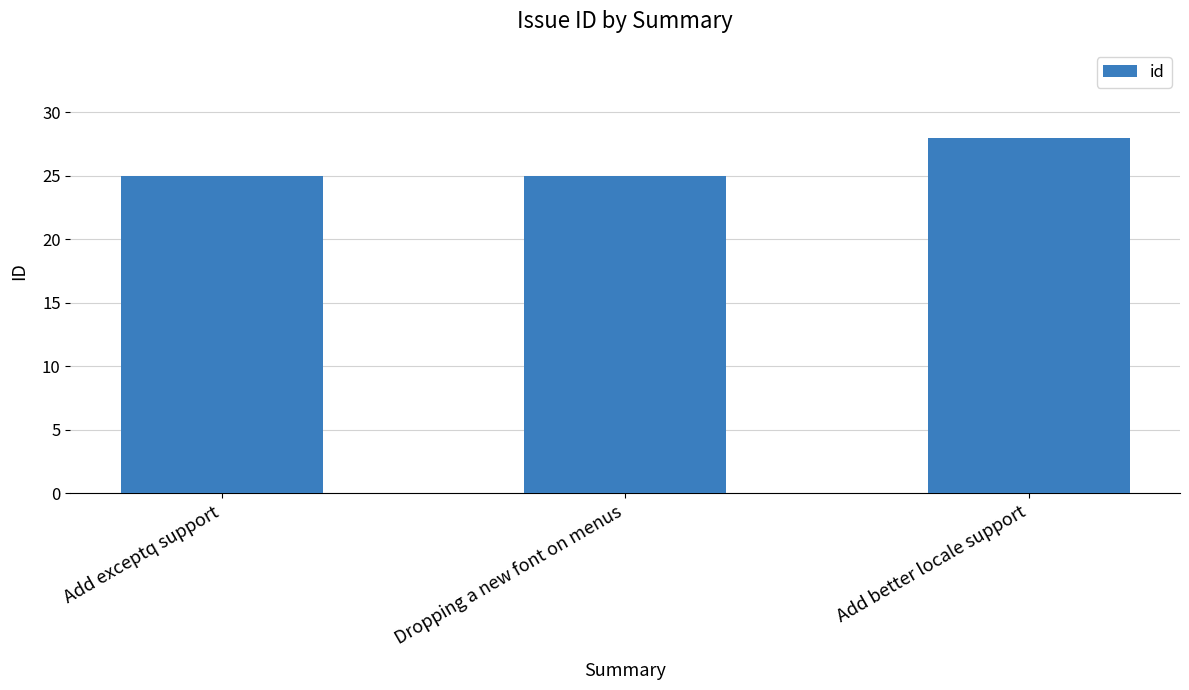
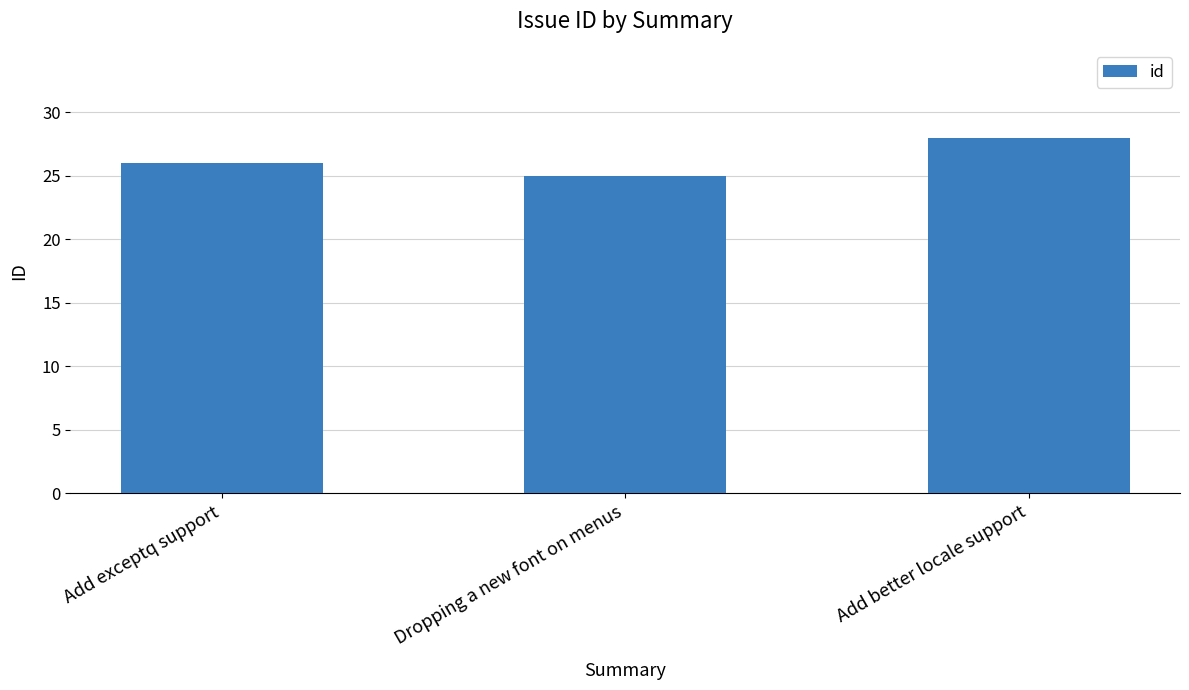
  {
-   "Add exceptq support": 25,
+   "Add exceptq support": 26,
    "Dropping a new font on menus": 25,
    "Add better locale support": 28
  }
